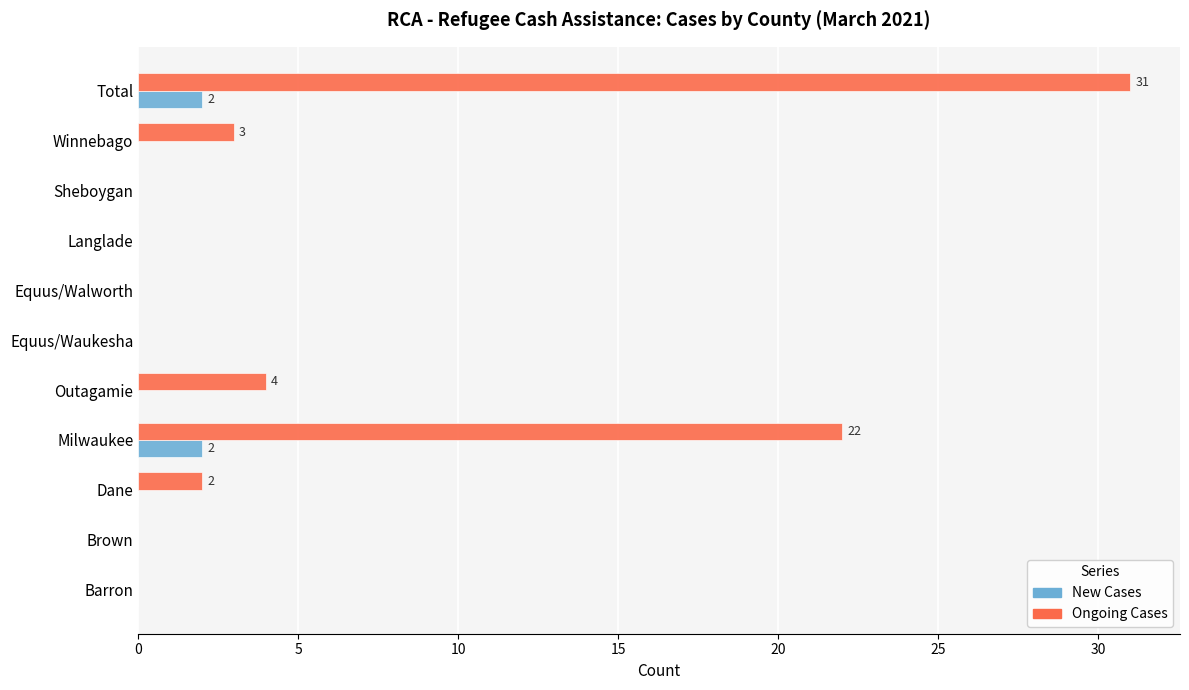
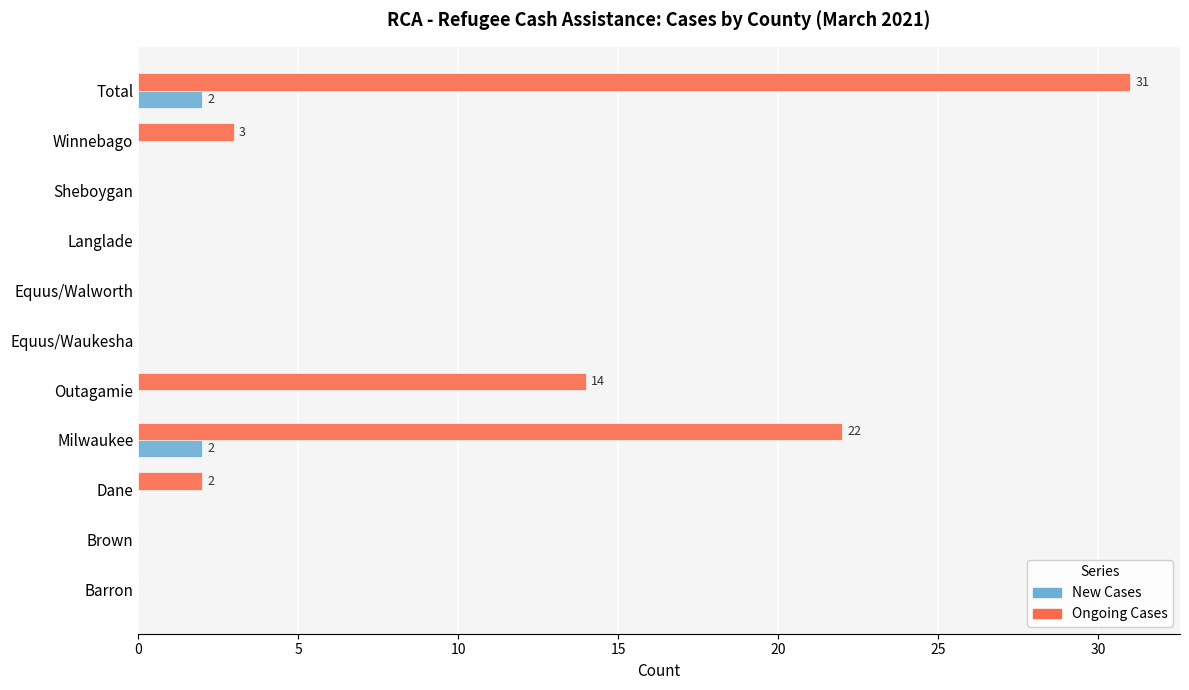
  {
    "New Cases": {
      "Total": 2,
      "Milwaukee": 2
    },
    "Ongoing Cases": {
      "Total": 31,
      "Winnebago": 3,
-     "Outagamie": 4,
+     "Outagamie": 14,
      "Milwaukee": 22,
      "Dane": 2
    }
  }
